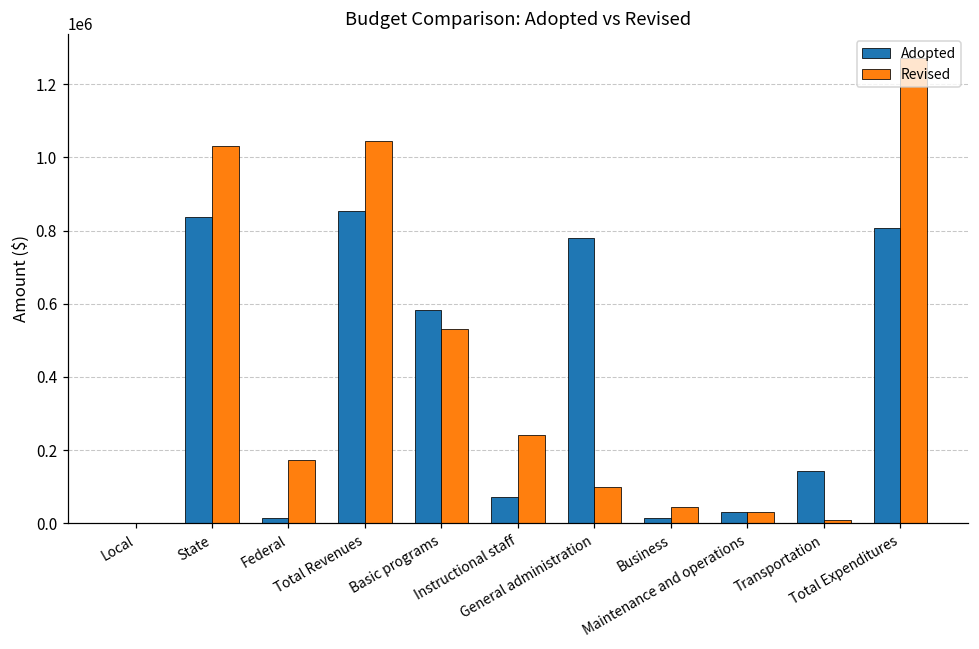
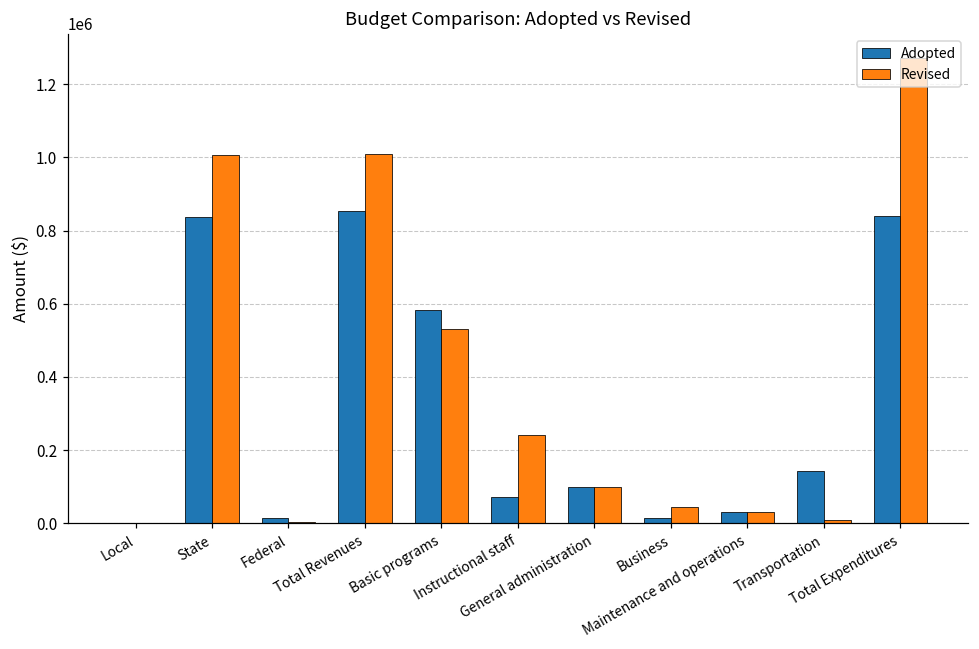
  {
    "Adopted": {
      "Local": 0,
      "State": 840000,
      "Federal": 20000,
      "Total Revenues": 850000,
      "Basic programs": 580000,
      "Instructional staff": 70000,
-     "General administration": 780000,
+     "General administration": 100000,
      "Business": 10000,
      "Maintenance and operations": 30000,
      "Transportation": 140000,
-     "Total Expenditures": 810000
+     "Total Expenditures": 840000
    },
    "Revised": {
      "Local": 0,
-     "State": 1030000,
-     "Federal": 170000,
-     "Total Revenues": 1050000,
+     "State": 1010000,
+     "Federal": 0,
+     "Total Revenues": 1010000,
      "Basic programs": 530000,
      "Instructional staff": 240000,
      "General administration": 100000,
      "Business": 50000,
      "Maintenance and operations": 30000,
      "Transportation": 10000
    }
  }
